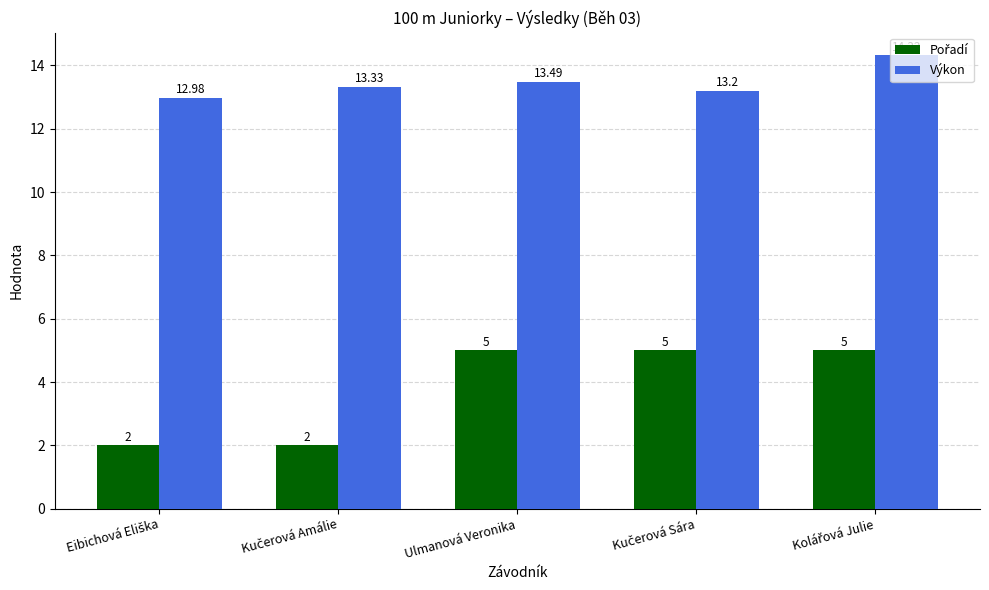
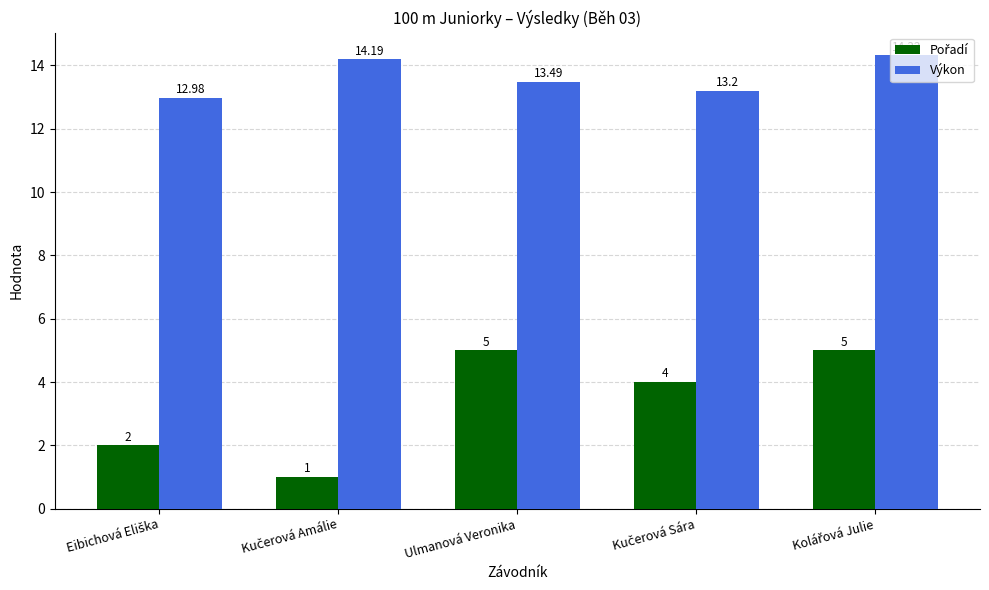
  {
    "Pořadí": {
      "Eibichová Eliška": 2,
-     "Kučerová Amálie": 2,
+     "Kučerová Amálie": 1,
      "Ulmanová Veronika": 5,
-     "Kučerová Sára": 5,
+     "Kučerová Sára": 4,
      "Kolářová Julie": 5
    },
    "Výkon": {
      "Eibichová Eliška": 12.98,
-     "Kučerová Amálie": 13.33,
+     "Kučerová Amálie": 14.19,
      "Ulmanová Veronika": 13.49,
      "Kučerová Sára": 13.2
    }
  }
